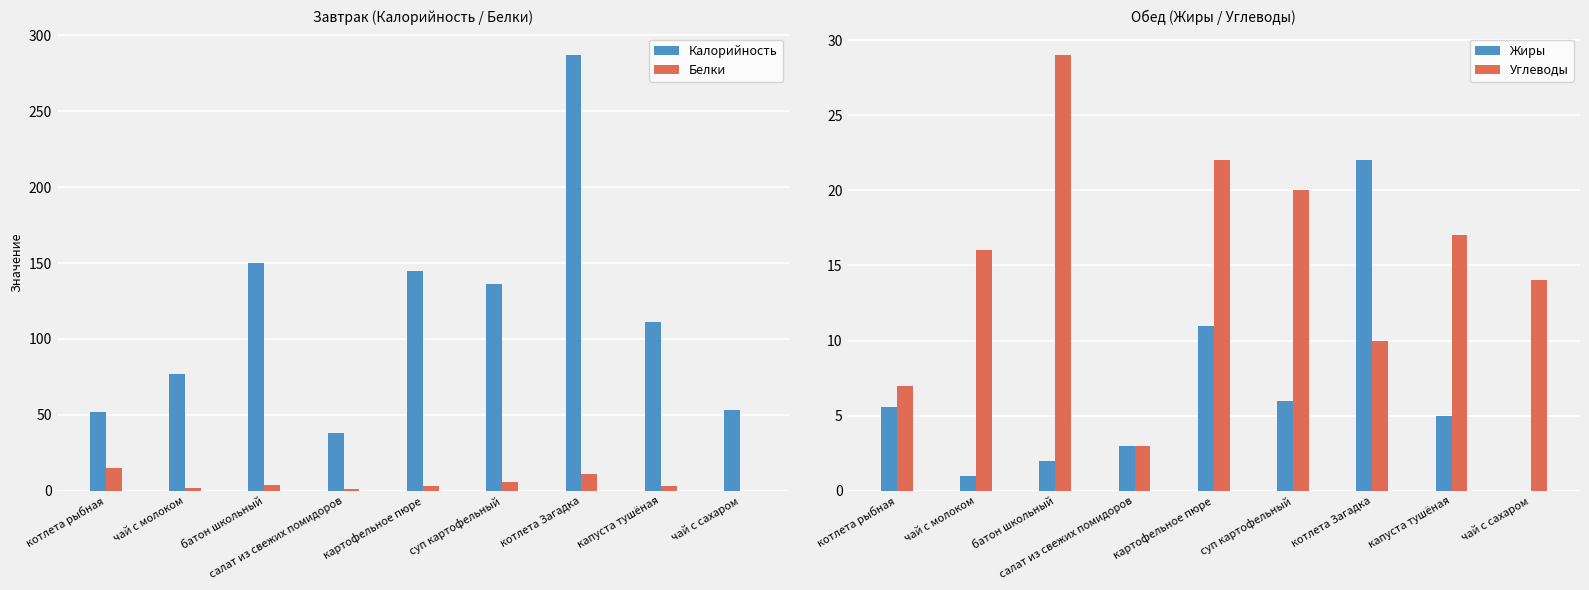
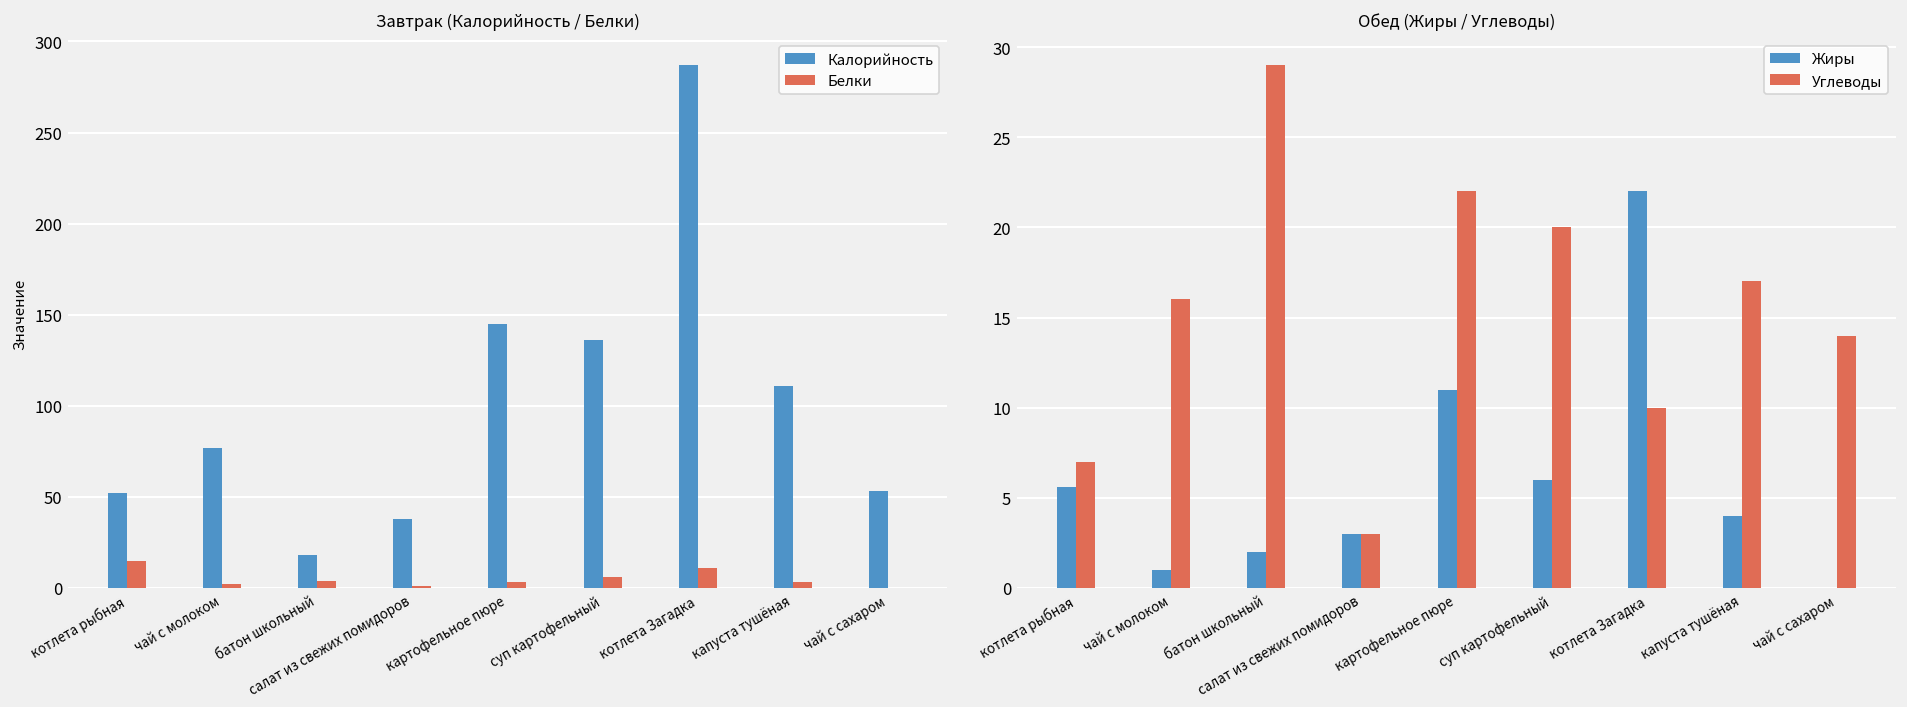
  {
    "Завтрак (Калорийность / Белки)": {
      "Калорийность": {
        "котлета рыбная": 52,
        "чай с молоком": 77,
-       "батон школьный": 150,
+       "батон школьный": 18,
        "салат из свежих помидоров": 38,
        "картофельное пюре": 145,
        "суп картофельный": 136,
        "котлета Загадка": 287,
        "капуста тушёная": 111,
        "чай с сахаром": 53
      },
      "Белки": {
        "котлета рыбная": 15,
        "чай с молоком": 2,
        "батон школьный": 4,
        "картофельное пюре": 3,
        "суп картофельный": 6,
        "котлета Загадка": 11,
        "капуста тушёная": 3,
        "чай с сахаром": 0
      }
    },
    "Обед (Жиры / Углеводы)": {
      "Жиры": {
        "котлета рыбная": 5.6,
        "чай с молоком": 1,
        "батон школьный": 2,
        "салат из свежих помидоров": 3,
        "картофельное пюре": 11,
        "суп картофельный": 6,
        "котлета Загадка": 22,
-       "капуста тушёная": 5,
+       "капуста тушёная": 4,
        "чай с сахаром": 0
      },
      "Углеводы": {
        "котлета рыбная": 7,
        "чай с молоком": 16,
        "батон школьный": 29,
        "салат из свежих помидоров": 3,
        "картофельное пюре": 22,
        "суп картофельный": 20,
        "котлета Загадка": 10,
        "капуста тушёная": 17,
        "чай с сахаром": 14
      }
    }
  }
